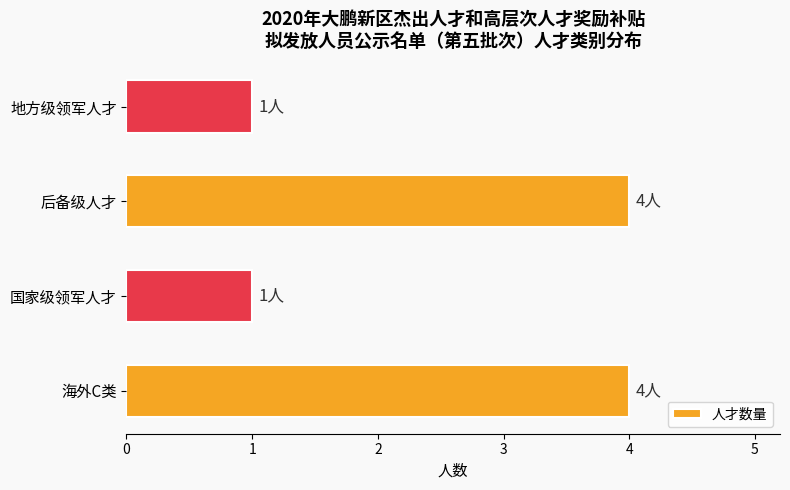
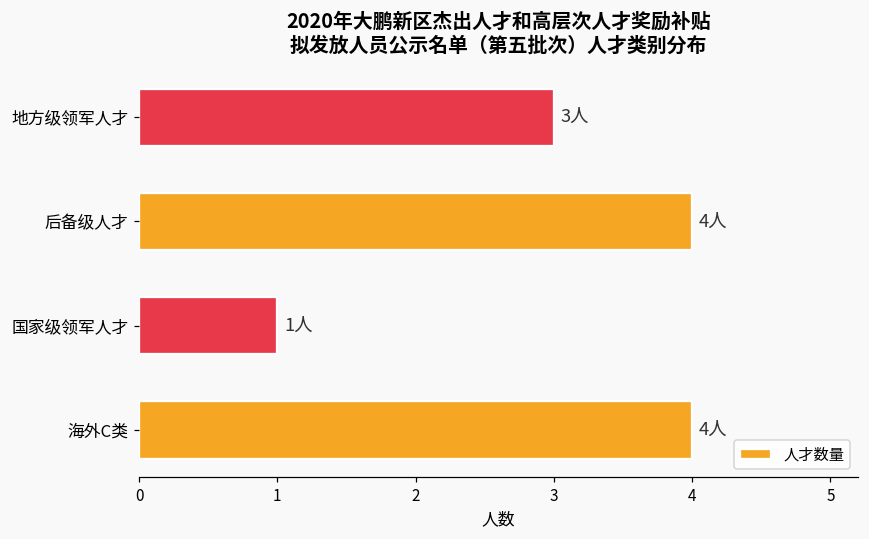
  {
-   "地方级领军人才": "1人",
+   "地方级领军人才": "3人",
    "后备级人才": "4人",
    "国家级领军人才": "1人",
    "海外C类": "4人"
  }
